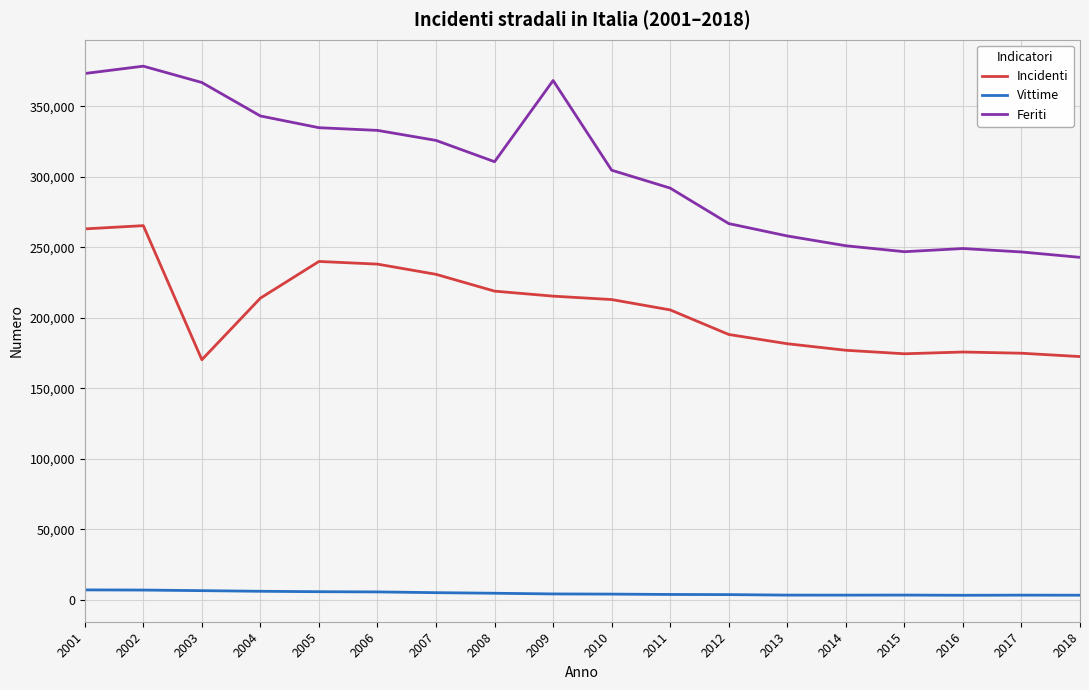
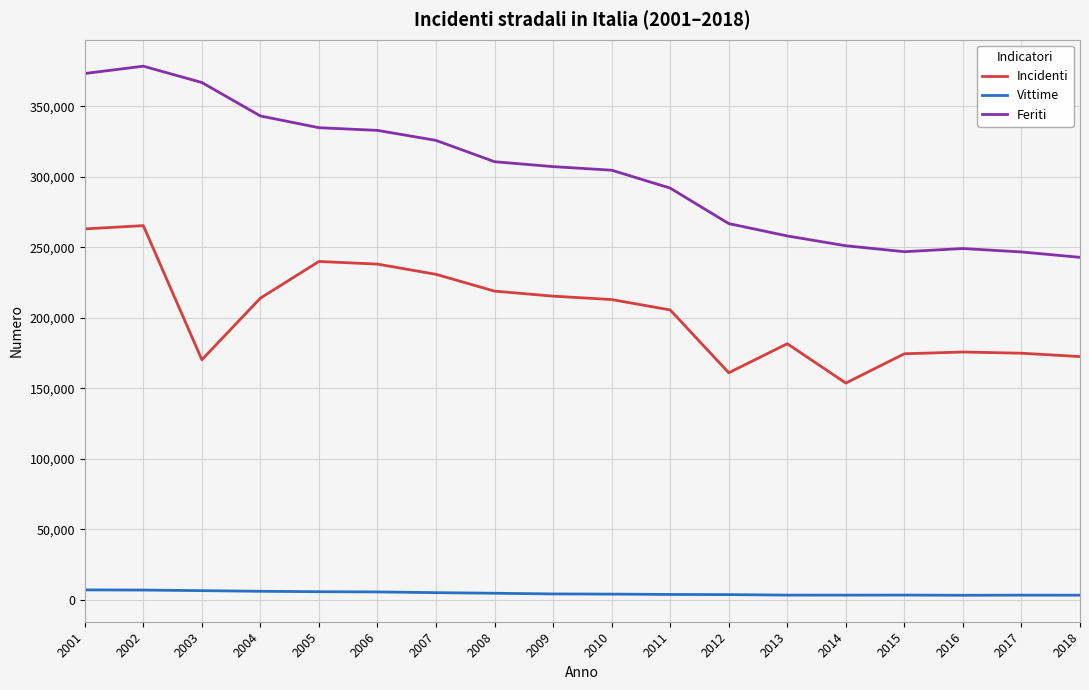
  {
    "Incidenti": {
      "2001": "263,000",
      "2002": "265,000",
      "2003": "170,000",
      "2004": "214,000",
      "2005": "240,000",
      "2006": "238,000",
      "2007": "231,000",
      "2008": "219,000",
      "2009": "215,000",
      "2010": "213,000",
      "2011": "206,000",
-     "2012": "188,000",
+     "2012": "161,000",
      "2013": "182,000",
-     "2014": "177,000",
+     "2014": "154,000",
      "2015": "175,000",
      "2016": "176,000",
      "2017": "175,000",
      "2018": "173,000"
    },
    "Vittime": {
      "2001": "7,000",
      "2002": "7,000",
      "2003": "7,000",
      "2004": "6,000",
      "2005": "6,000",
      "2006": "6,000",
      "2007": "5,000",
      "2008": "5,000",
      "2009": "4,000",
      "2010": "4,000",
      "2011": "4,000",
      "2012": "4,000",
      "2013": "3,000",
      "2014": "3,000",
      "2015": "3,000",
      "2016": "3,000",
      "2017": "3,000",
      "2018": "3,000"
    },
    "Feriti": {
      "2001": "373,000",
      "2002": "378,000",
      "2003": "367,000",
      "2004": "343,000",
      "2005": "335,000",
      "2006": "333,000",
      "2007": "326,000",
      "2008": "311,000",
-     "2009": "368,000",
+     "2009": "307,000",
      "2010": "305,000",
      "2011": "292,000",
      "2012": "267,000",
      "2013": "258,000",
      "2014": "251,000",
      "2015": "247,000",
      "2016": "249,000",
      "2017": "247,000",
      "2018": "243,000"
    }
  }
